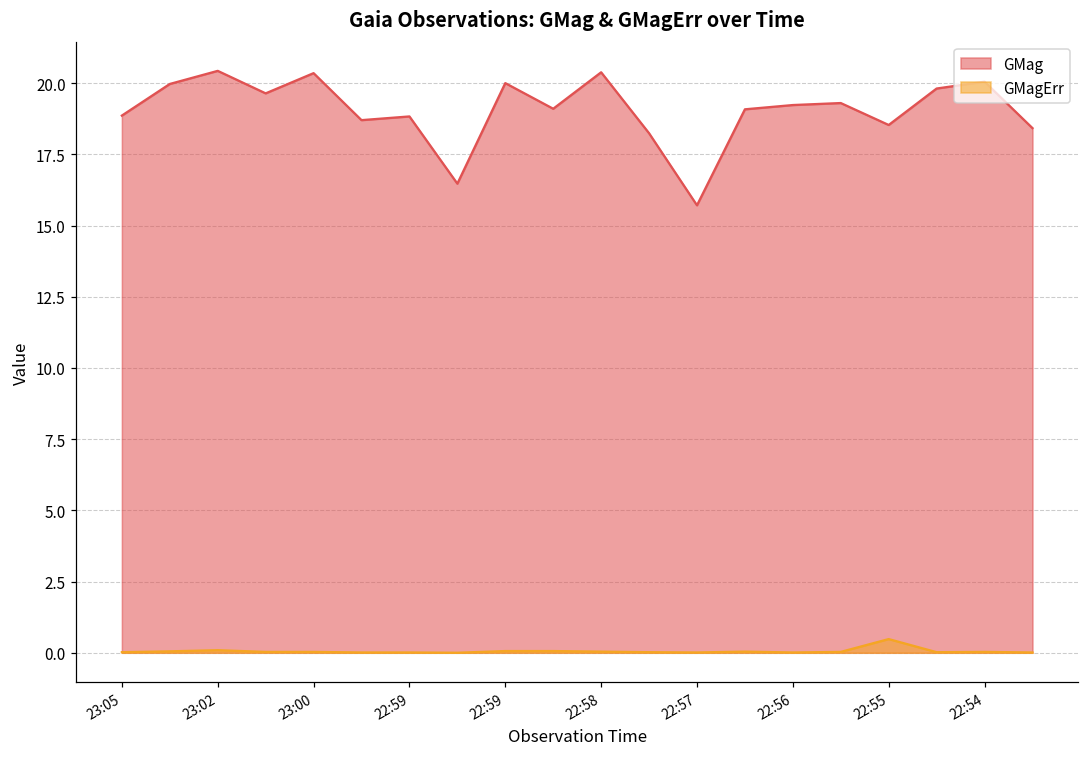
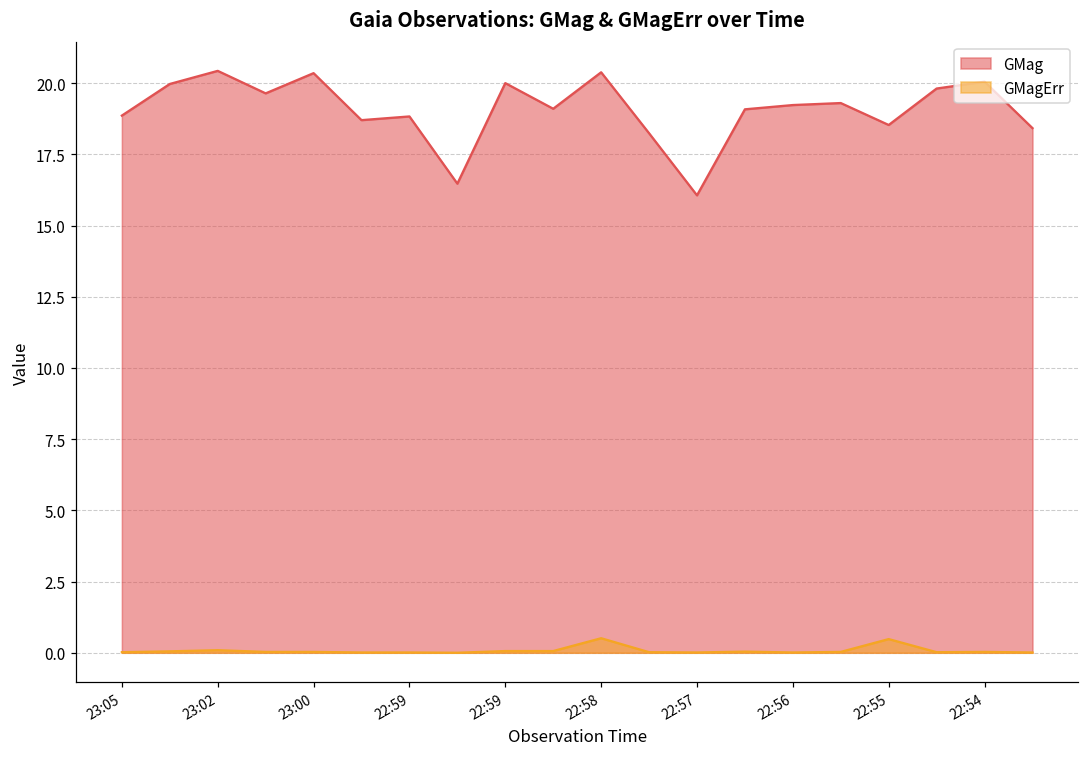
  {
    "GMag": {
      "23:05": 18.9,
      "23:02": 20.4,
      "23:00": 20.4,
      "22:58": 20.4,
-     "22:57": 15.7,
+     "22:57": 16.1,
      "22:56": 19.2,
      "22:55": 18.5
    },
    "GMagErr": {
      "23:05": 0.0,
      "23:02": 0.1,
      "23:00": 0.0,
-     "22:58": 0.0,
+     "22:58": 0.5,
      "22:57": 0.0,
      "22:56": 0.0,
      "22:55": 0.5,
      "22:54": 0.0
    }
  }
